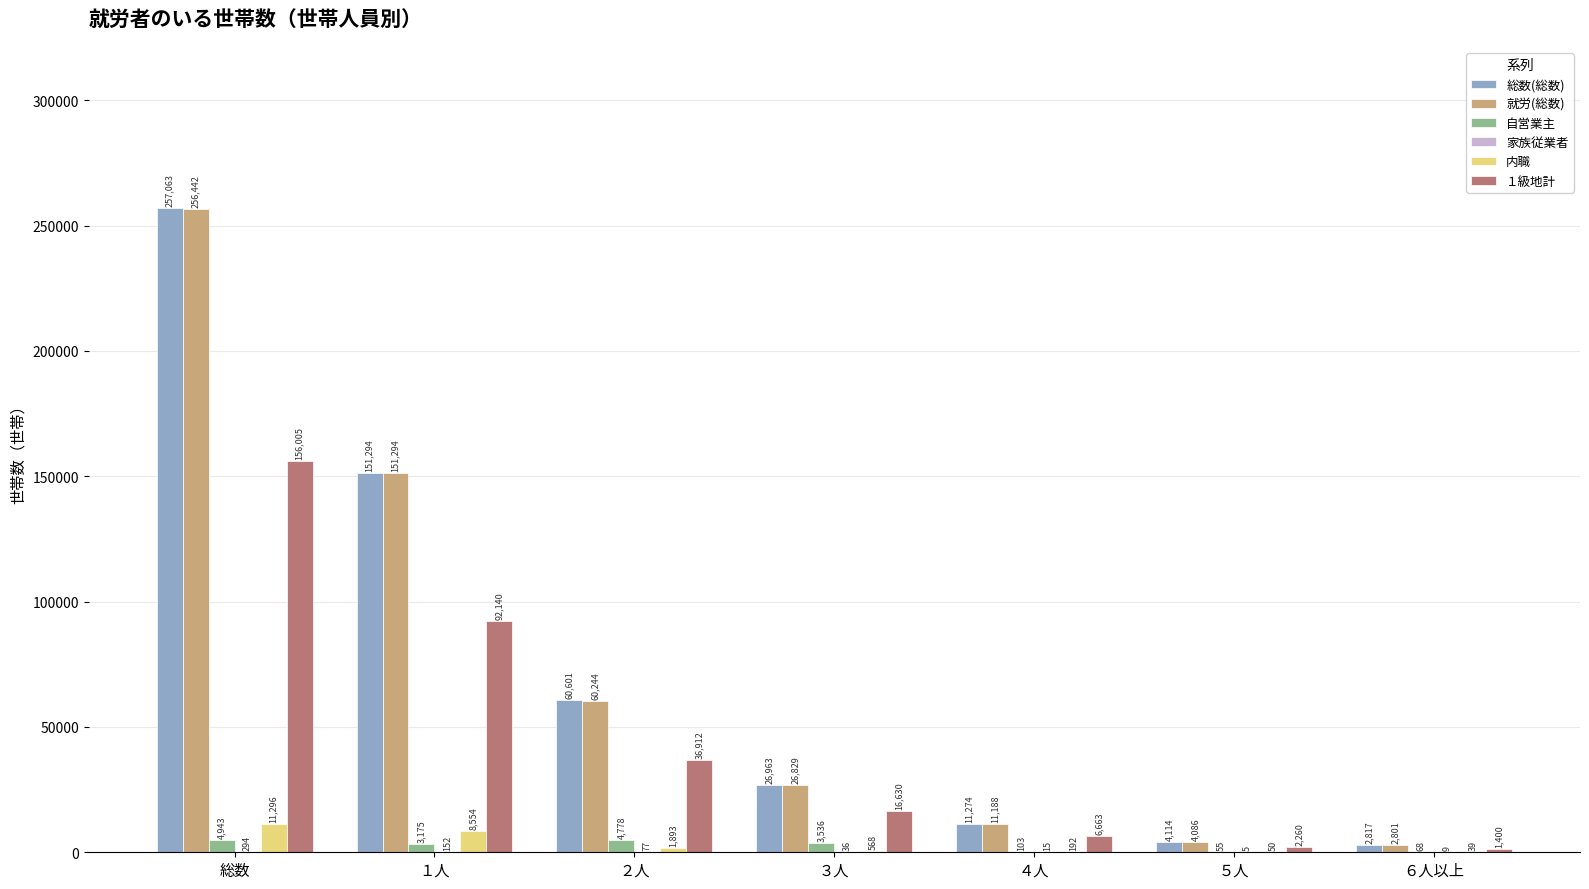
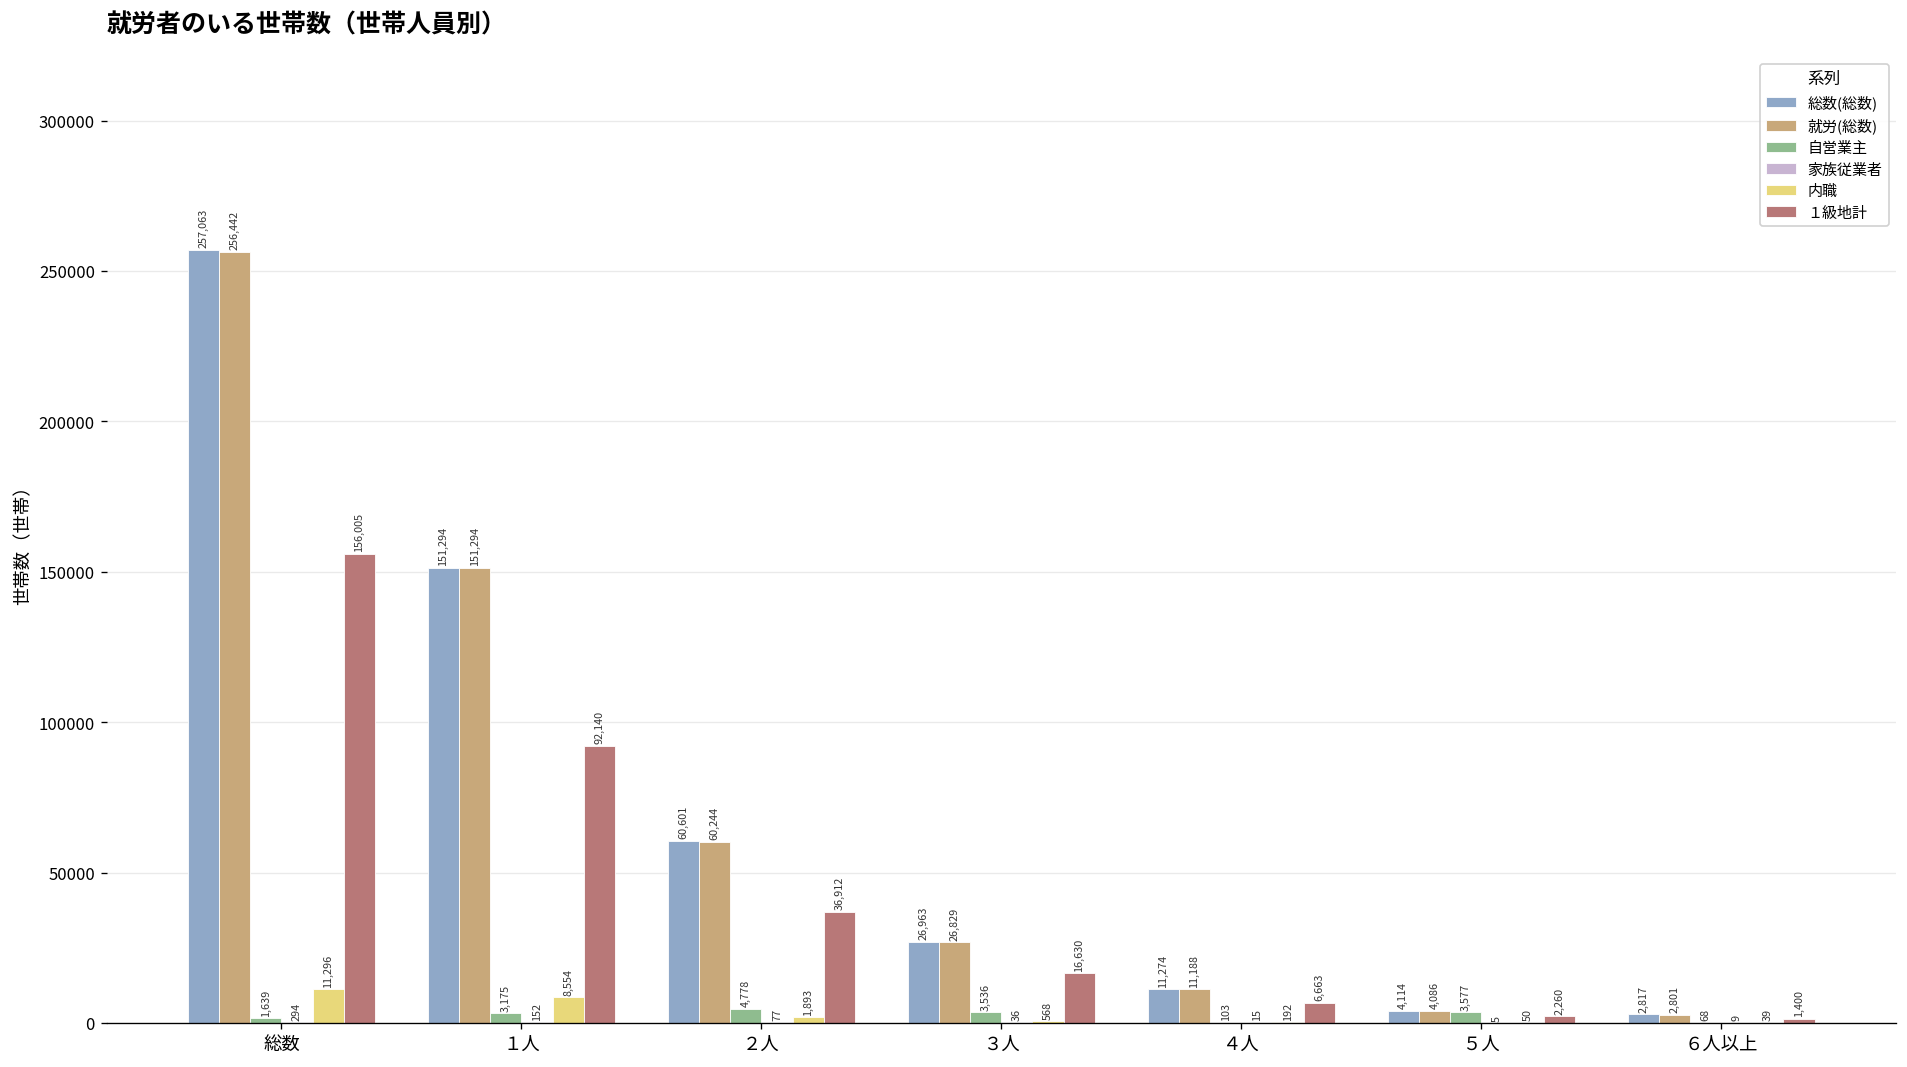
  {
    "自営業主": {
-     "総数": "4,943",
+     "総数": "1,639",
      "１人": "3,175",
      "２人": "4,778",
      "３人": "3,536",
      "４人": "103",
-     "５人": "55",
+     "５人": "3,577",
      "６人以上": "68"
    }
  }
